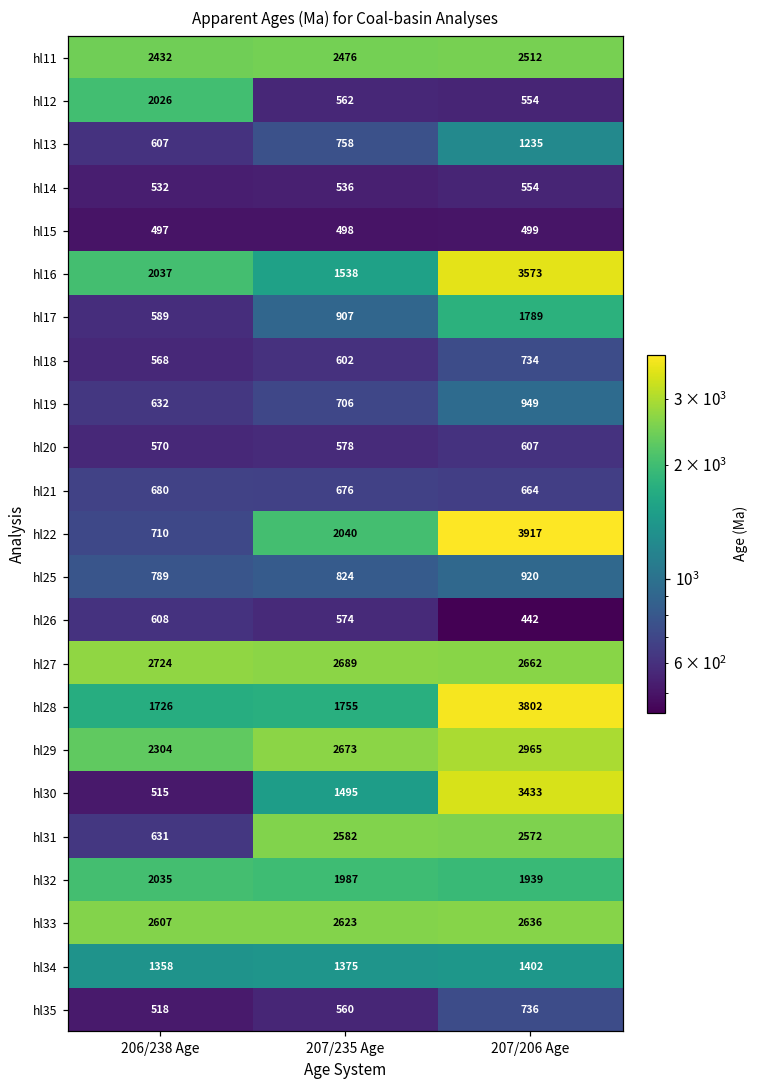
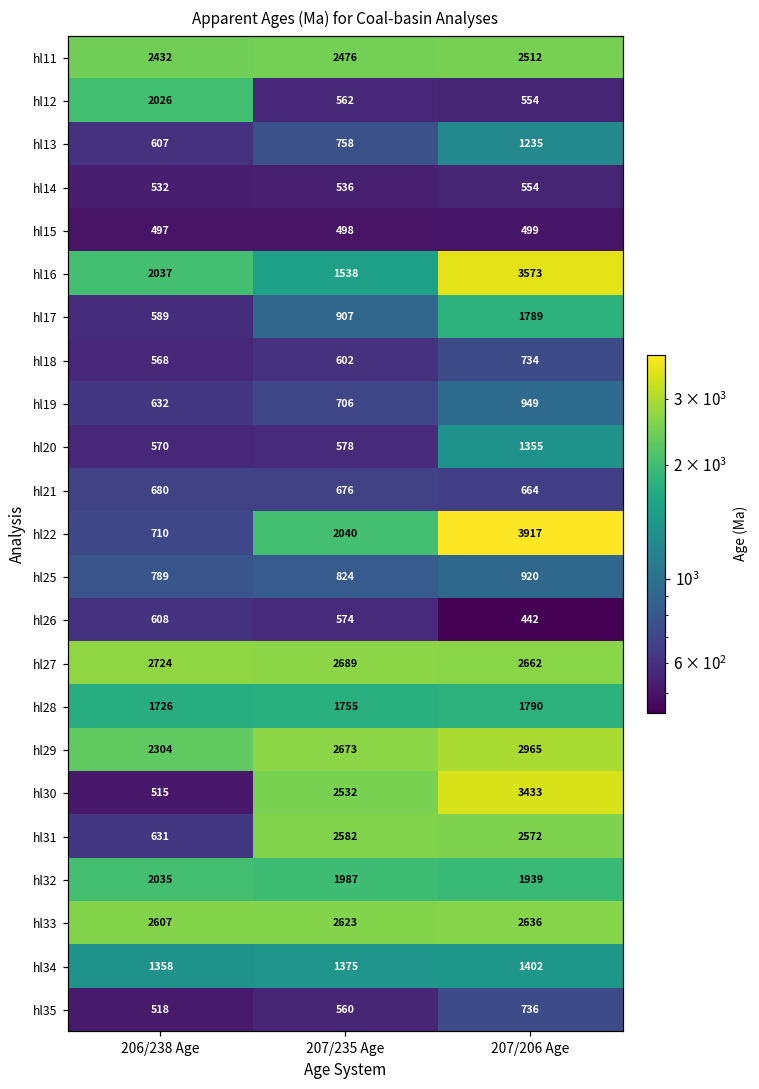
  {
    "hl11": {
      "206/238 Age": 2432,
      "207/235 Age": 2476,
      "207/206 Age": 2512
    },
    "hl12": {
      "206/238 Age": 2026,
      "207/235 Age": 562,
      "207/206 Age": 554
    },
    "hl13": {
      "206/238 Age": 607,
      "207/235 Age": 758,
      "207/206 Age": 1235
    },
    "hl14": {
      "206/238 Age": 532,
      "207/235 Age": 536,
      "207/206 Age": 554
    },
    "hl15": {
      "206/238 Age": 497,
      "207/235 Age": 498,
      "207/206 Age": 499
    },
    "hl16": {
      "206/238 Age": 2037,
      "207/235 Age": 1538,
      "207/206 Age": 3573
    },
    "hl17": {
      "206/238 Age": 589,
      "207/235 Age": 907,
      "207/206 Age": 1789
    },
    "hl18": {
      "206/238 Age": 568,
      "207/235 Age": 602,
      "207/206 Age": 734
    },
    "hl19": {
      "206/238 Age": 632,
      "207/235 Age": 706,
      "207/206 Age": 949
    },
    "hl20": {
      "206/238 Age": 570,
      "207/235 Age": 578,
-     "207/206 Age": 607
+     "207/206 Age": 1355
    },
    "hl21": {
      "206/238 Age": 680,
      "207/235 Age": 676,
      "207/206 Age": 664
    },
    "hl22": {
      "206/238 Age": 710,
      "207/235 Age": 2040,
      "207/206 Age": 3917
    },
    "hl25": {
      "206/238 Age": 789,
      "207/235 Age": 824,
      "207/206 Age": 920
    },
    "hl26": {
      "206/238 Age": 608,
      "207/235 Age": 574,
      "207/206 Age": 442
    },
    "hl27": {
      "206/238 Age": 2724,
      "207/235 Age": 2689,
      "207/206 Age": 2662
    },
    "hl28": {
      "206/238 Age": 1726,
      "207/235 Age": 1755,
-     "207/206 Age": 3802
+     "207/206 Age": 1790
    },
    "hl29": {
      "206/238 Age": 2304,
      "207/235 Age": 2673,
      "207/206 Age": 2965
    },
    "hl30": {
      "206/238 Age": 515,
-     "207/235 Age": 1495,
+     "207/235 Age": 2532,
      "207/206 Age": 3433
    },
    "hl31": {
      "206/238 Age": 631,
      "207/235 Age": 2582,
      "207/206 Age": 2572
    },
    "hl32": {
      "206/238 Age": 2035,
      "207/235 Age": 1987,
      "207/206 Age": 1939
    },
    "hl33": {
      "206/238 Age": 2607,
      "207/235 Age": 2623,
      "207/206 Age": 2636
    },
    "hl34": {
      "206/238 Age": 1358,
      "207/235 Age": 1375,
      "207/206 Age": 1402
    },
    "hl35": {
      "206/238 Age": 518,
      "207/235 Age": 560,
      "207/206 Age": 736
    }
  }
